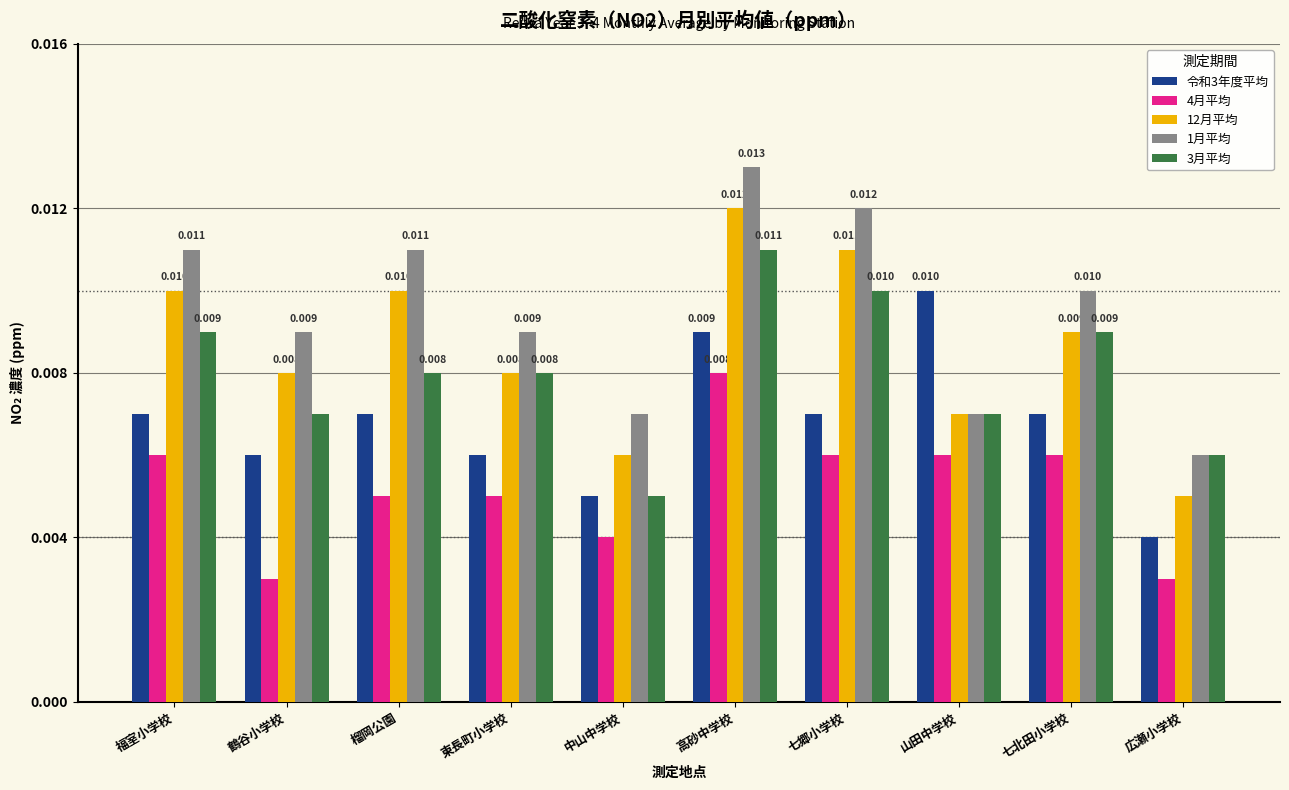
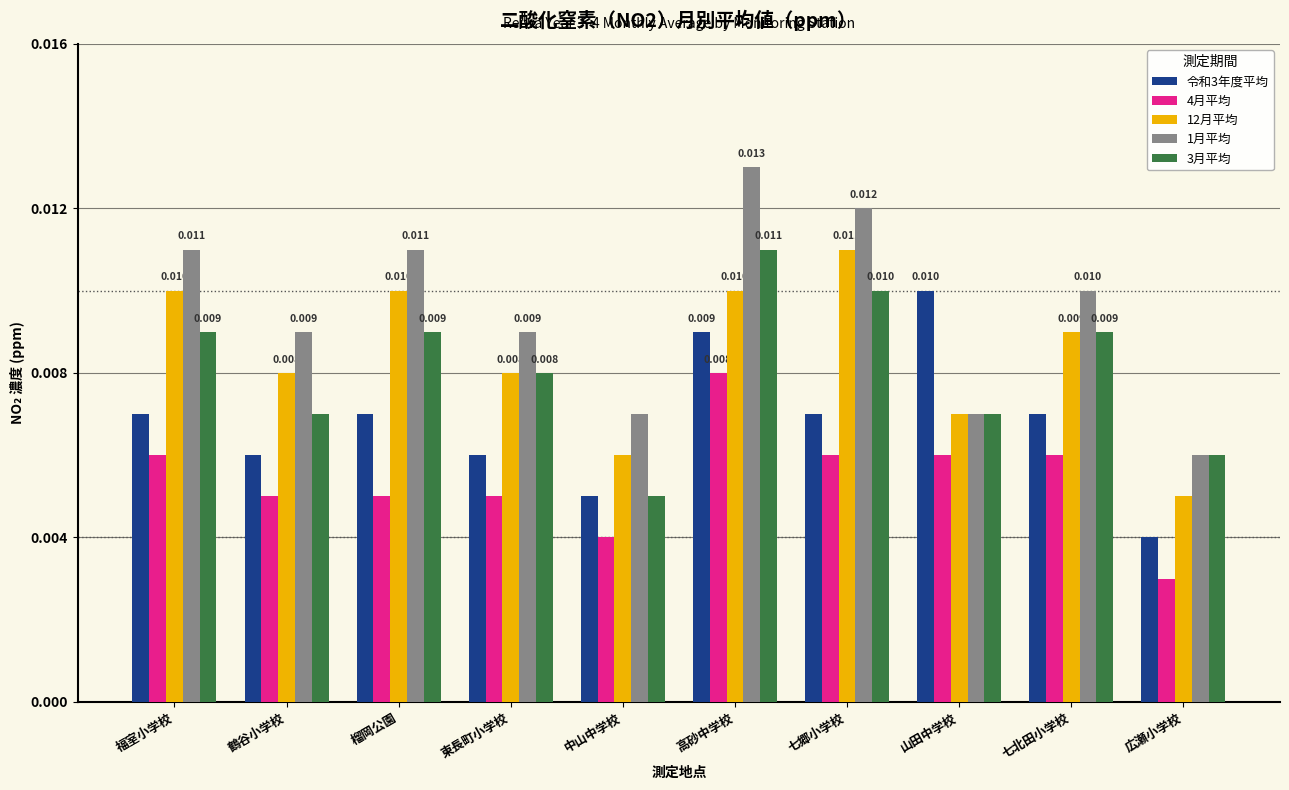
  {
    "令和3年度平均": {
      "高砂中学校": 0.009,
      "山田中学校": 0.010
    },
    "4月平均": {
      "福室小学校": 0.006,
-     "鶴谷小学校": 0.003,
+     "鶴谷小学校": 0.005,
      "榴岡公園": 0.005,
      "東長町小学校": 0.005,
      "中山中学校": 0.004,
      "七郷小学校": 0.006,
      "山田中学校": 0.006,
      "七北田小学校": 0.006,
      "広瀬小学校": 0.003
    },
    "12月平均": {
      "福室小学校": 0.010,
      "鶴谷小学校": 0.008,
      "榴岡公園": 0.010,
      "東長町小学校": 0.008,
-     "高砂中学校": 0.012,
+     "高砂中学校": 0.010,
      "七郷小学校": 0.011,
      "七北田小学校": 0.009
    },
    "1月平均": {
      "福室小学校": 0.011,
      "鶴谷小学校": 0.009,
      "榴岡公園": 0.011,
      "東長町小学校": 0.009,
      "高砂中学校": 0.013,
      "七郷小学校": 0.012,
      "七北田小学校": 0.010
    },
    "3月平均": {
      "福室小学校": 0.009,
-     "榴岡公園": 0.008,
+     "榴岡公園": 0.009,
      "東長町小学校": 0.008,
      "高砂中学校": 0.011,
      "七郷小学校": 0.010,
      "七北田小学校": 0.009
    }
  }
